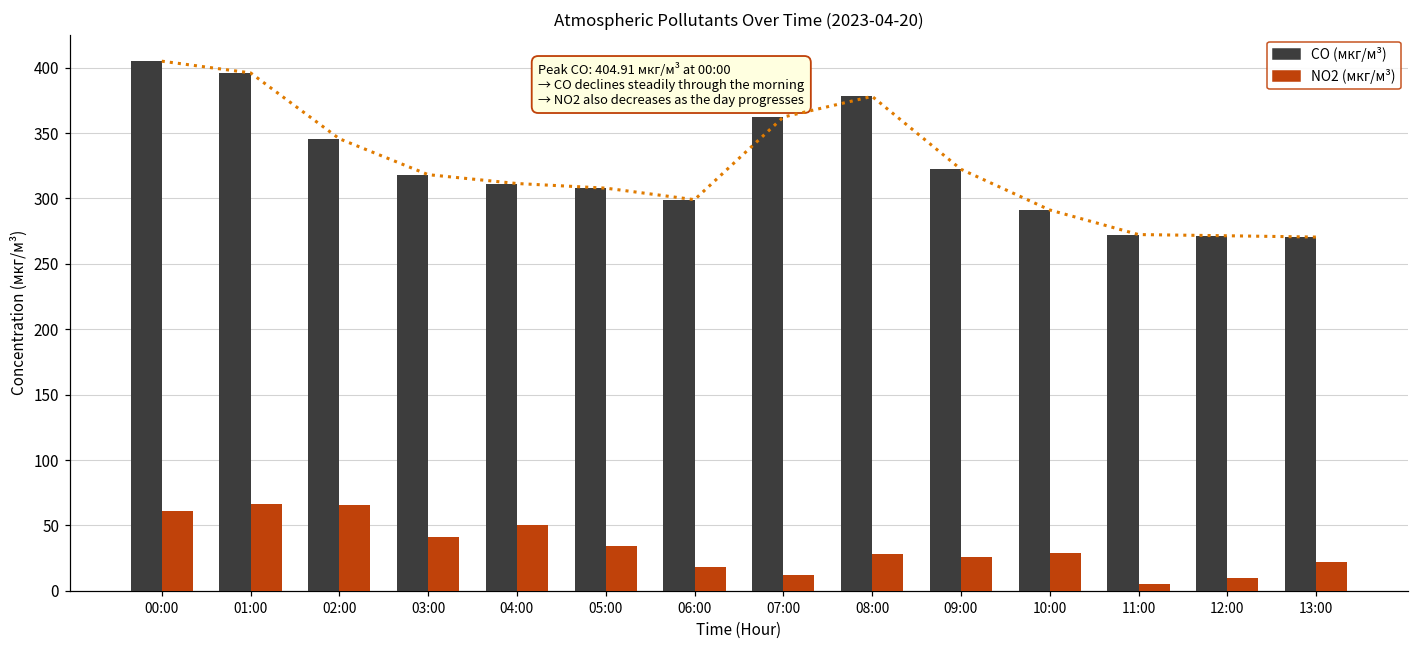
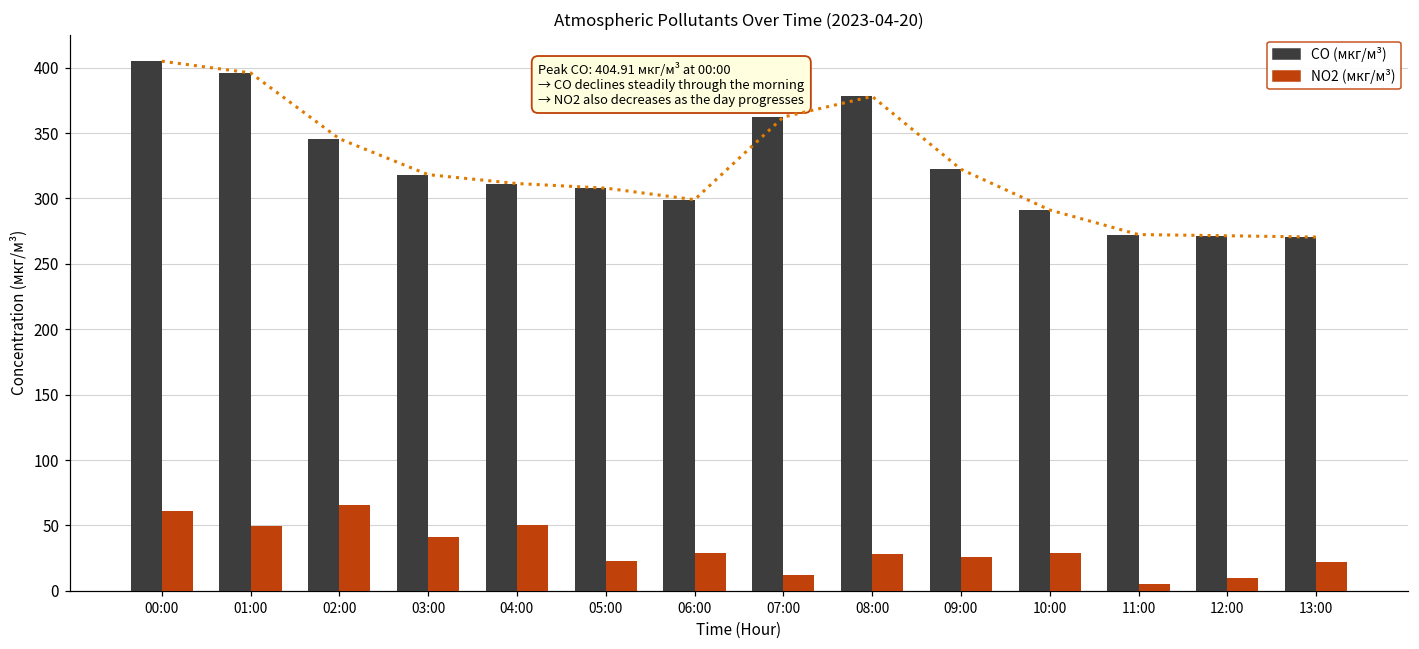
  {
    "CO (мкг/м³)": {
      "00:00": 405,
      "01:00": 396,
      "02:00": 346,
      "03:00": 318,
      "04:00": 311,
      "05:00": 308,
      "06:00": 299,
      "08:00": 378,
      "09:00": 322,
      "10:00": 291,
      "11:00": 272,
      "12:00": 271,
      "13:00": 270
    },
    "NO2 (мкг/м³)": {
      "00:00": 61,
-     "01:00": 66,
+     "01:00": 49,
      "02:00": 65,
      "03:00": 41,
      "04:00": 50,
-     "05:00": 34,
-     "06:00": 18,
+     "05:00": 23,
+     "06:00": 29,
      "07:00": 12,
      "08:00": 28,
      "09:00": 26,
      "10:00": 29,
      "11:00": 5,
      "12:00": 10,
      "13:00": 22
    }
  }
